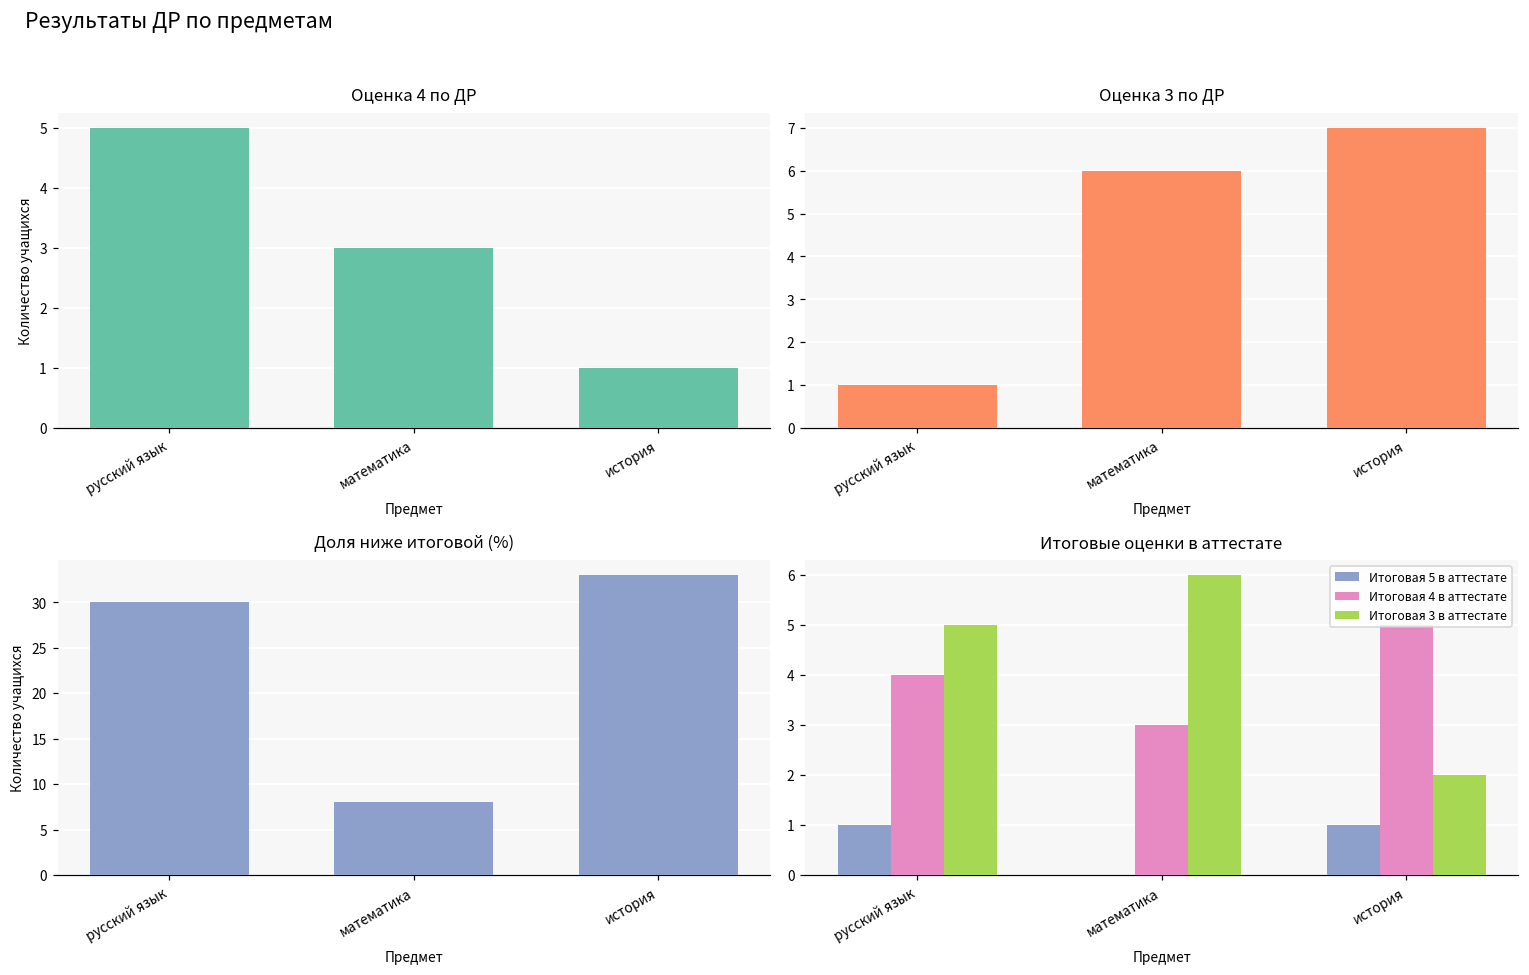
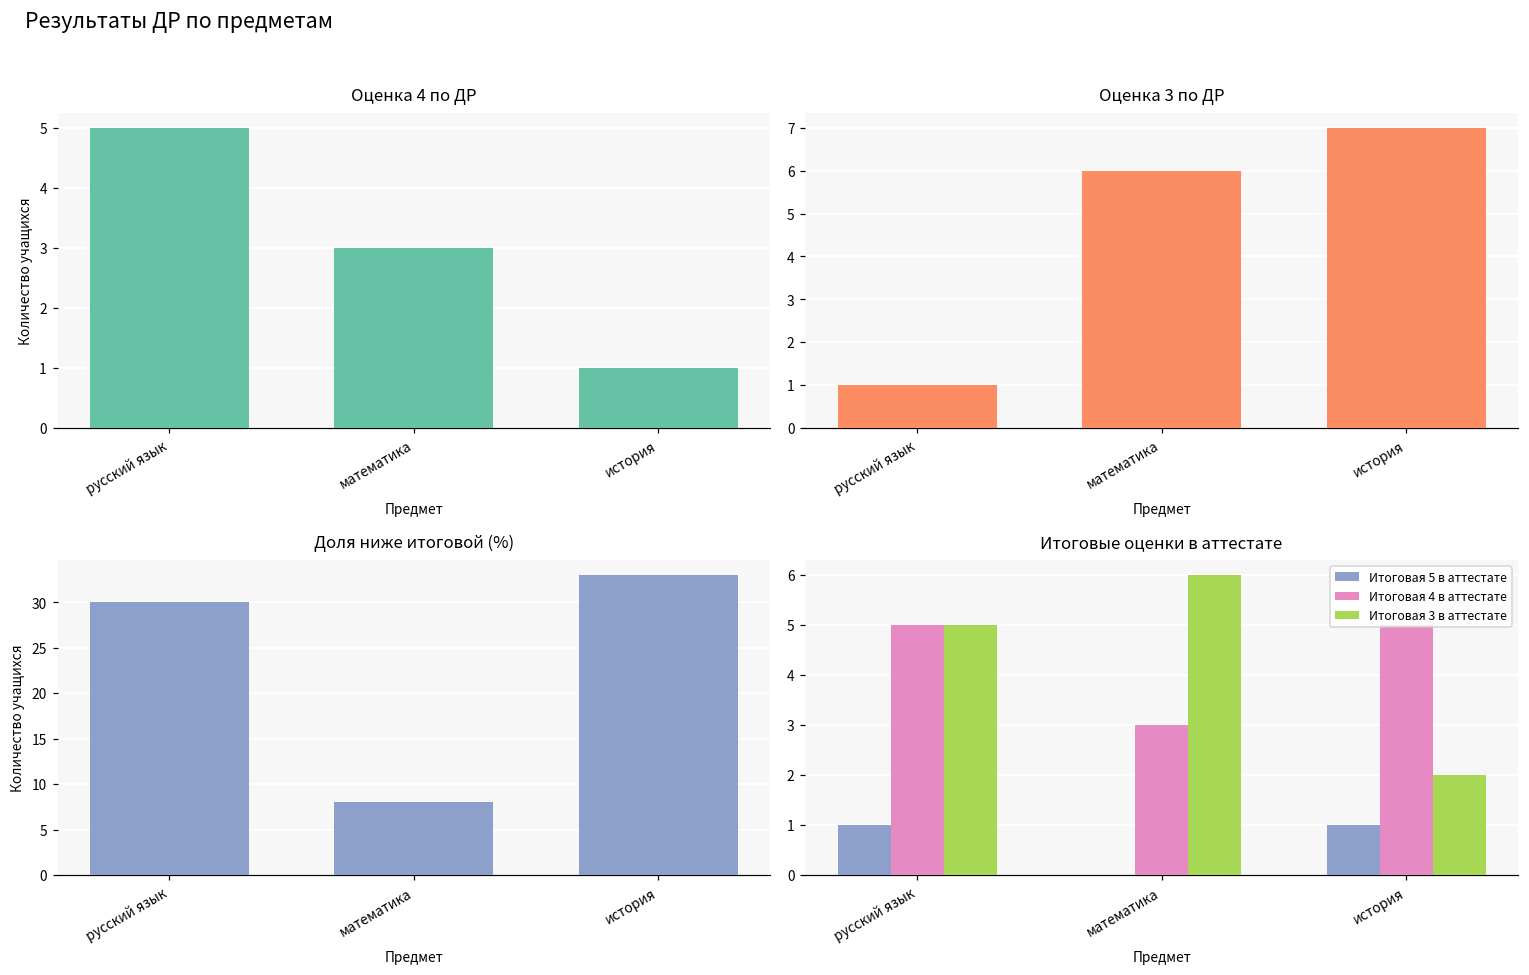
  {
    "Оценка 4 по ДР": {
      "русский язык": 5.0,
      "математика": 3.0,
      "история": 1.0
    },
    "Оценка 3 по ДР": {
      "русский язык": 1.0,
      "математика": 6.0,
      "история": 7.0
    },
    "Доля ниже итоговой (%)": {
      "русский язык": 30,
      "математика": 8,
      "история": 33
    },
    "Итоговые оценки в аттестате": {
      "Итоговая 5 в аттестате": {
        "русский язык": 1,
        "математика": 0,
        "история": 1
      },
      "Итоговая 4 в аттестате": {
-       "русский язык": 4,
+       "русский язык": 5,
        "математика": 3,
        "история": 5
      },
      "Итоговая 3 в аттестате": {
        "русский язык": 5,
        "математика": 6,
        "история": 2
      }
    }
  }
